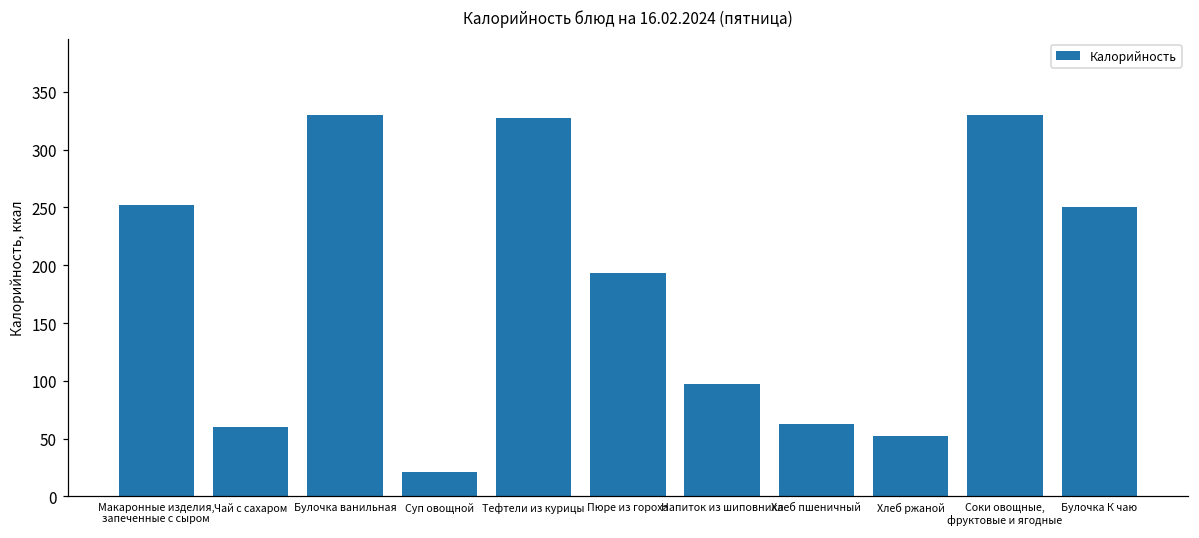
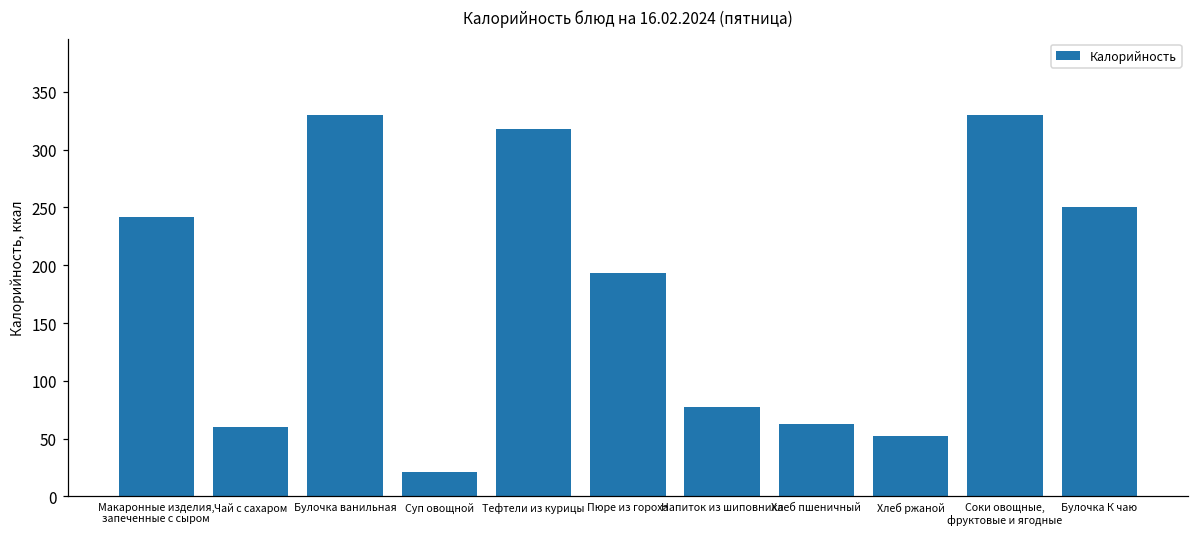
  {
-   "Макаронные изделия, запеченные с сыром": 252,
+   "Макаронные изделия, запеченные с сыром": 242,
    "Чай с сахаром": 60,
    "Булочка ванильная": 330,
    "Суп овощной": 21,
-   "Тефтели из курицы": 328,
+   "Тефтели из курицы": 317,
    "Пюре из гороха": 193,
-   "Напиток из шиповника": 97,
+   "Напиток из шиповника": 78,
    "Хлеб пшеничный": 63,
    "Хлеб ржаной": 52,
    "Соки овощные, фруктовые и ягодные": 330,
    "Булочка К чаю": 250
  }
